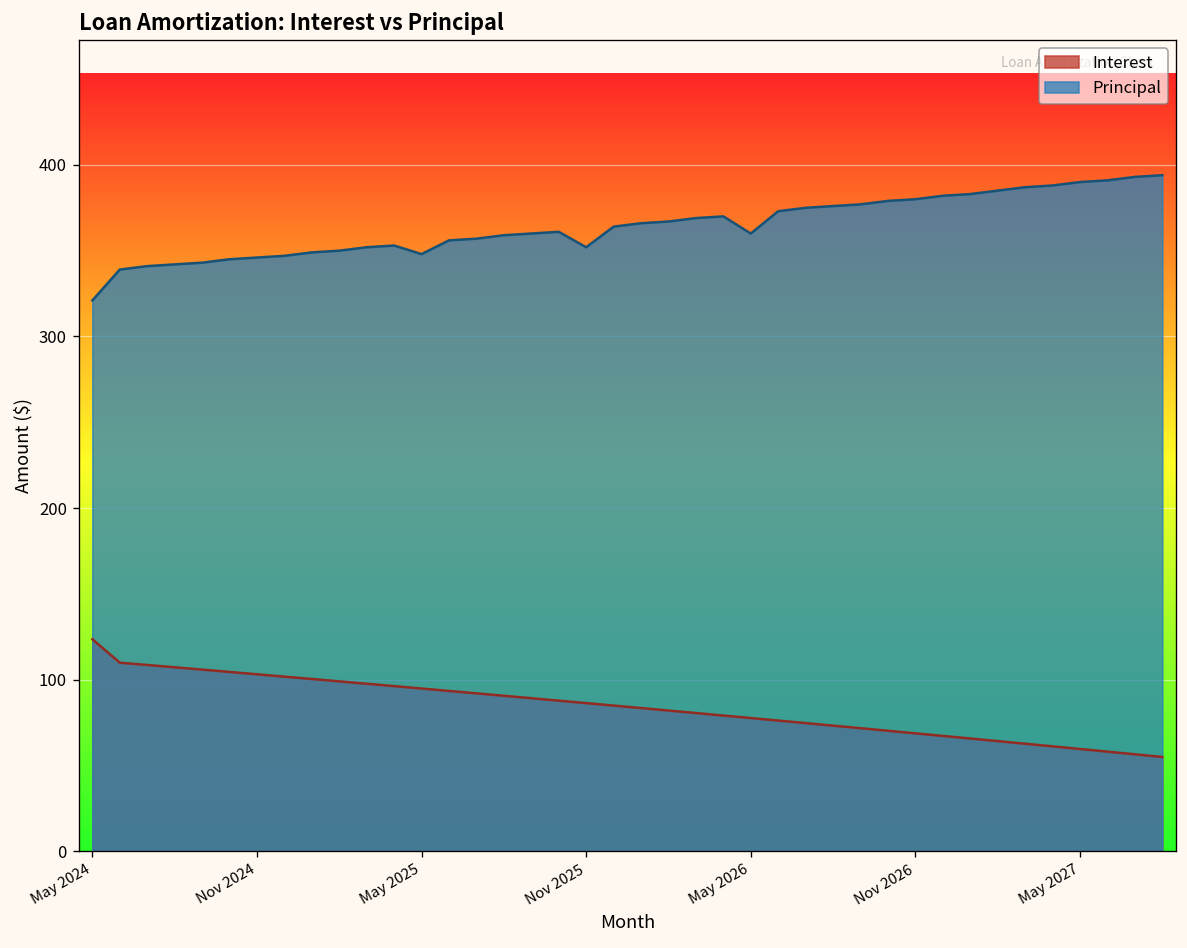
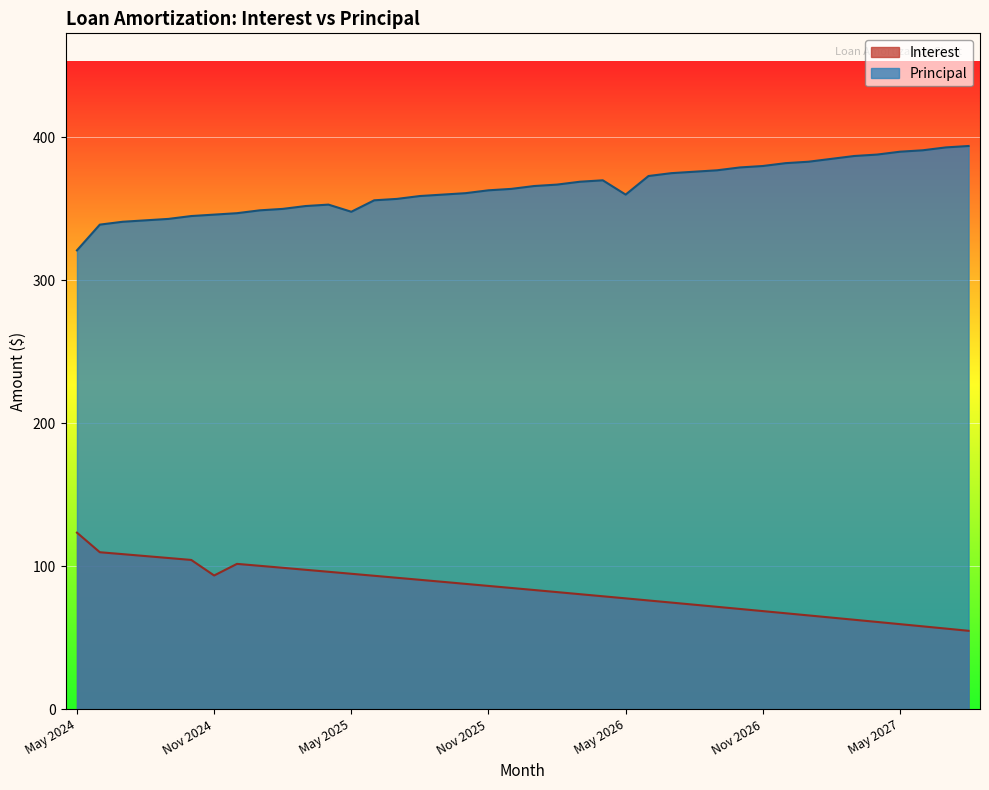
  {
    "Interest": {
      "May 2024": 124,
-     "Nov 2024": 103,
+     "Nov 2024": 94,
      "May 2025": 95,
      "Nov 2025": 86,
      "May 2026": 78,
      "Nov 2026": 69,
      "May 2027": 60
    },
    "Principal": {
      "May 2024": 321,
      "Nov 2024": 346,
      "May 2025": 348,
-     "Nov 2025": 352,
+     "Nov 2025": 363,
      "May 2026": 360,
      "Nov 2026": 380,
      "May 2027": 390
    }
  }
